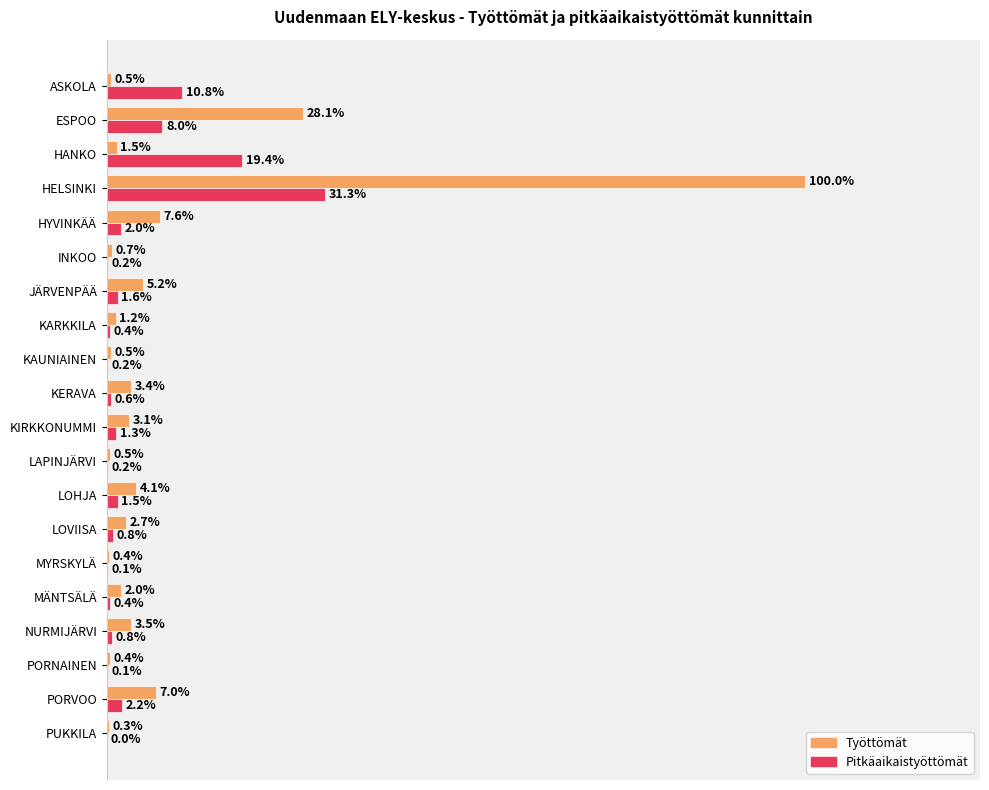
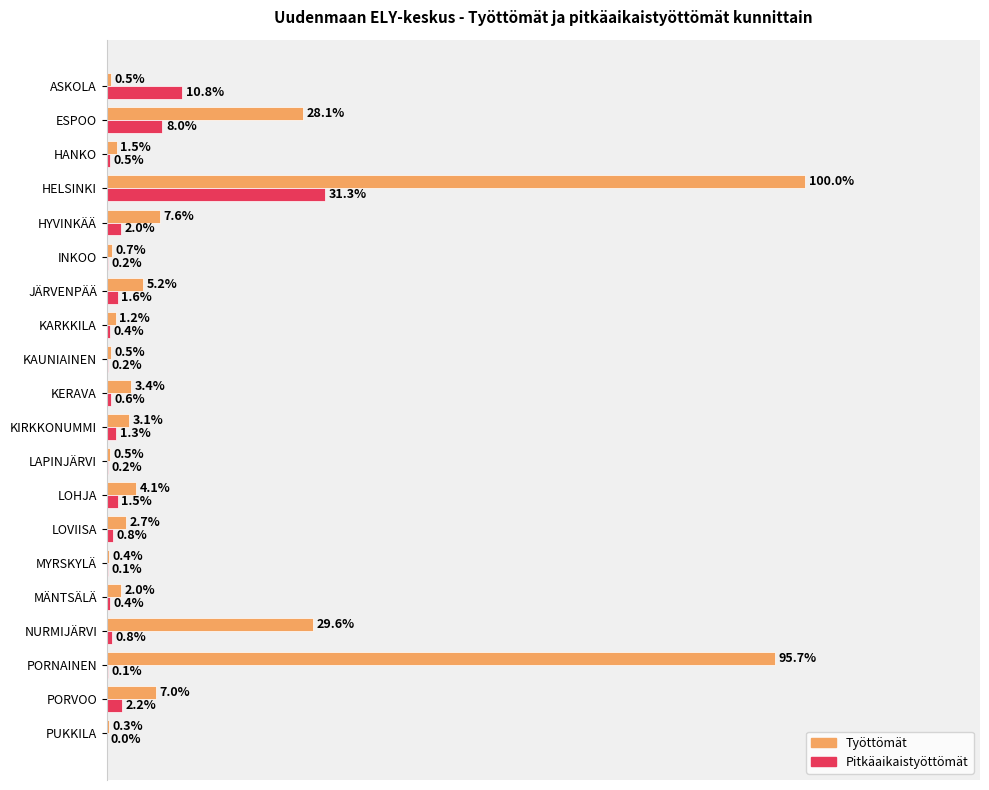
  {
    "Työttömät": {
      "ASKOLA": "0.5%",
      "ESPOO": "28.1%",
      "HANKO": "1.5%",
      "HELSINKI": "100.0%",
      "HYVINKÄÄ": "7.6%",
      "INKOO": "0.7%",
      "JÄRVENPÄÄ": "5.2%",
      "KARKKILA": "1.2%",
      "KAUNIAINEN": "0.5%",
      "KERAVA": "3.4%",
      "KIRKKONUMMI": "3.1%",
      "LAPINJÄRVI": "0.5%",
      "LOHJA": "4.1%",
      "LOVIISA": "2.7%",
      "MYRSKYLÄ": "0.4%",
      "MÄNTSÄLÄ": "2.0%",
-     "NURMIJÄRVI": "3.5%",
-     "PORNAINEN": "0.4%",
+     "NURMIJÄRVI": "29.6%",
+     "PORNAINEN": "95.7%",
      "PORVOO": "7.0%",
      "PUKKILA": "0.3%"
    },
    "Pitkäaikaistyöttömät": {
      "ASKOLA": "10.8%",
      "ESPOO": "8.0%",
-     "HANKO": "19.4%",
+     "HANKO": "0.5%",
      "HELSINKI": "31.3%",
      "HYVINKÄÄ": "2.0%",
      "INKOO": "0.2%",
      "JÄRVENPÄÄ": "1.6%",
      "KARKKILA": "0.4%",
      "KAUNIAINEN": "0.2%",
      "KERAVA": "0.6%",
      "KIRKKONUMMI": "1.3%",
      "LAPINJÄRVI": "0.2%",
      "LOHJA": "1.5%",
      "LOVIISA": "0.8%",
      "MYRSKYLÄ": "0.1%",
      "MÄNTSÄLÄ": "0.4%",
      "NURMIJÄRVI": "0.8%",
      "PORNAINEN": "0.1%",
      "PORVOO": "2.2%",
      "PUKKILA": "0.0%"
    }
  }
